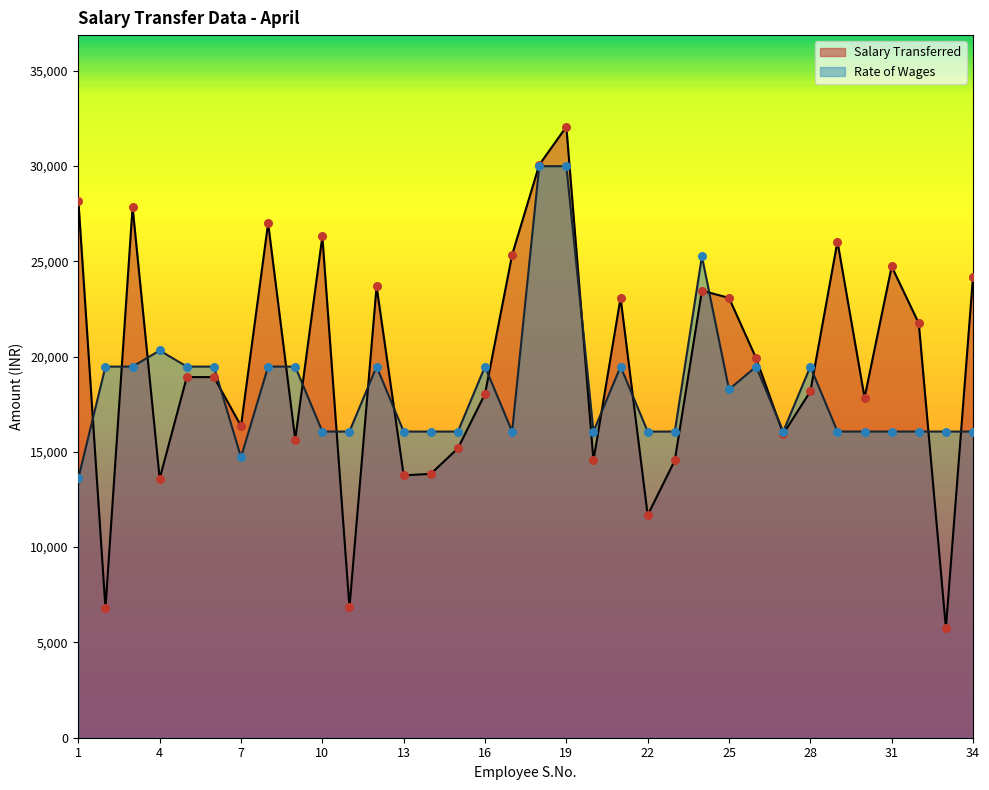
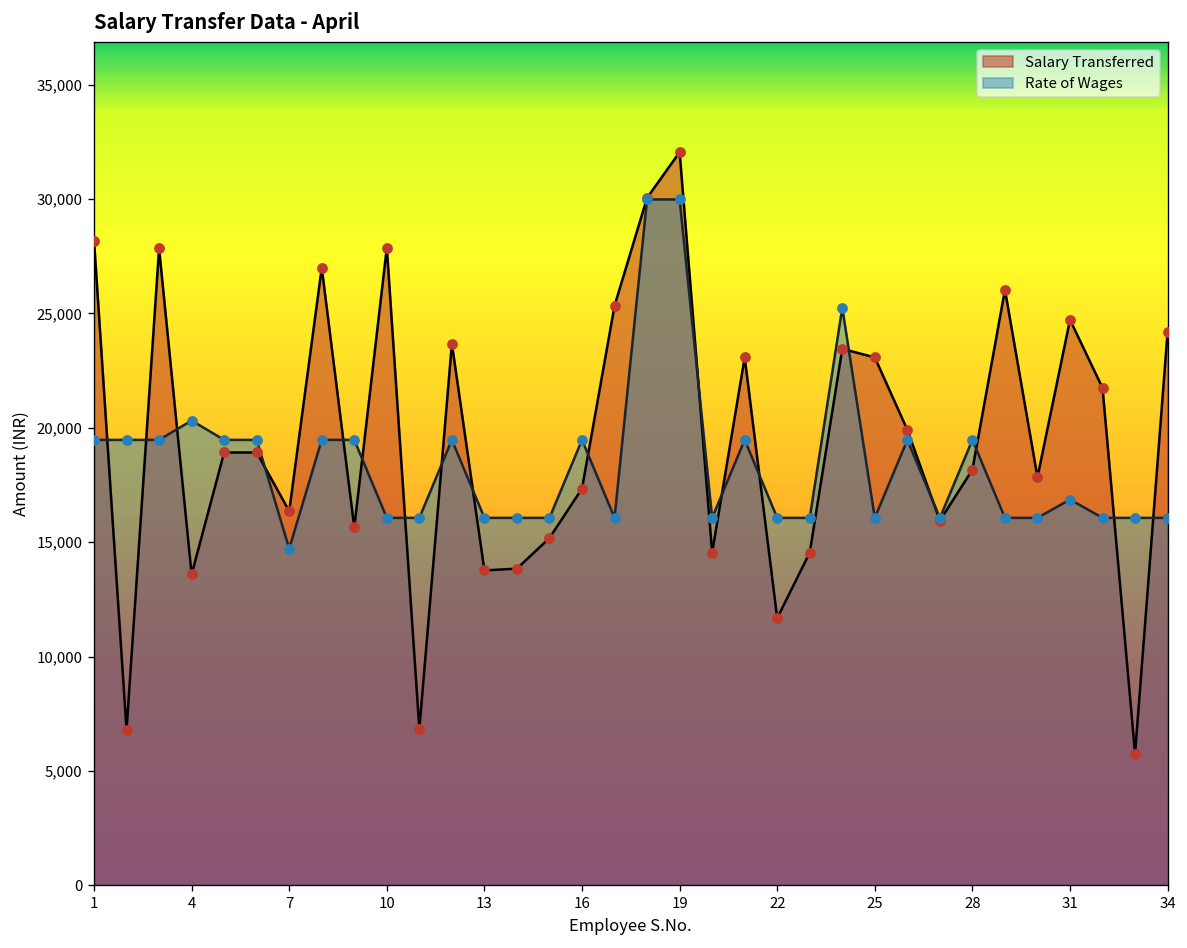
  {
    "Salary Transferred": {
      "1": "28,200",
      "4": "13,600",
      "7": "16,400",
-     "10": "26,300",
+     "10": "27,900",
      "13": "13,800",
-     "16": "18,000",
+     "16": "17,300",
      "19": "32,100",
      "22": "11,700",
      "25": "23,100",
      "28": "18,200",
      "31": "24,700",
      "34": "24,200"
    },
    "Rate of Wages": {
-     "1": "13,600",
+     "1": "19,500",
      "4": "20,300",
      "7": "14,700",
      "10": "16,100",
      "13": "16,100",
      "16": "19,500",
      "19": "30,000",
      "22": "16,100",
-     "25": "18,300",
+     "25": "16,100",
      "28": "19,500",
-     "31": "16,100",
+     "31": "16,900",
      "34": "16,100"
    }
  }
